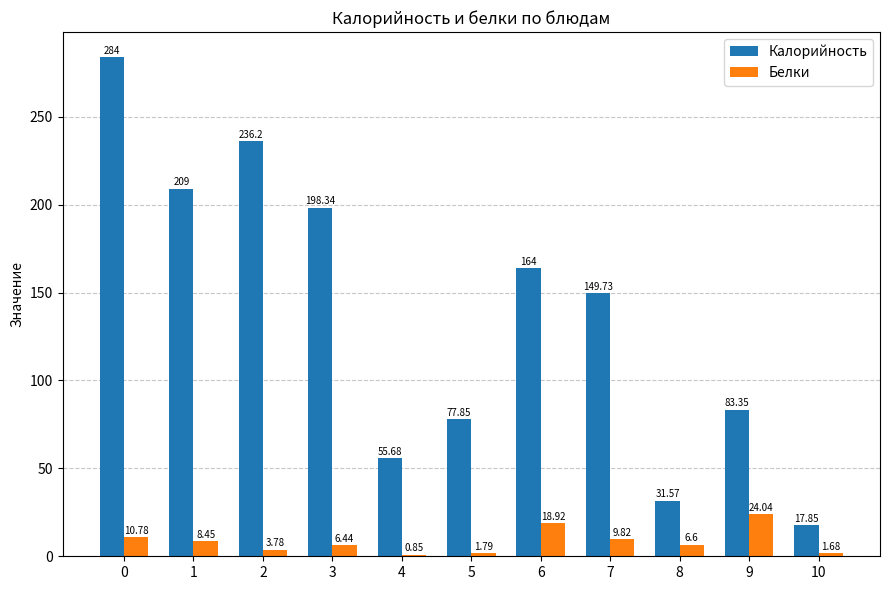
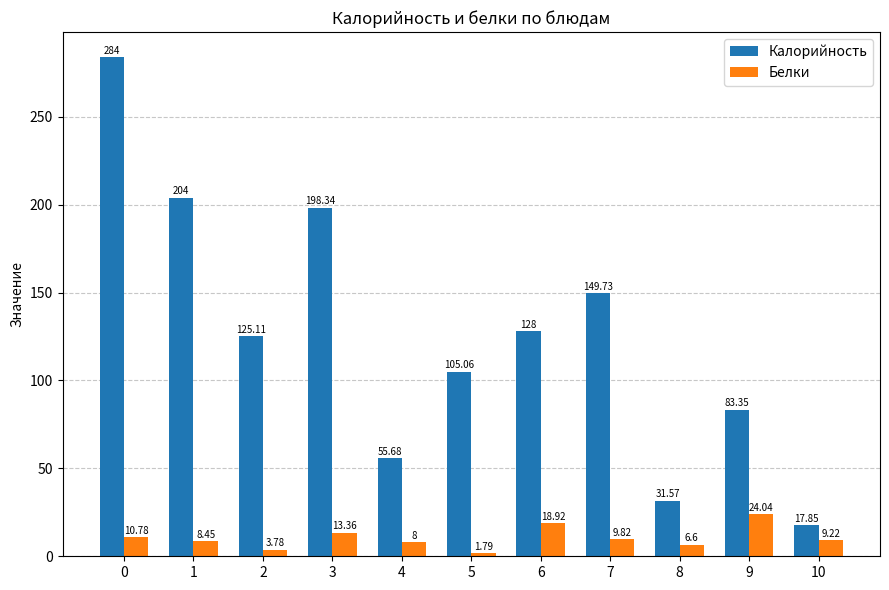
  {
    "Калорийность": {
      "0": 284,
-     "1": 209,
-     "2": 236.2,
+     "1": 204,
+     "2": 125.11,
      "3": 198.34,
      "4": 55.68,
-     "5": 77.85,
-     "6": 164,
+     "5": 105.06,
+     "6": 128,
      "7": 149.73,
      "8": 31.57,
      "9": 83.35,
      "10": 17.85
    },
    "Белки": {
      "0": 10.78,
      "1": 8.45,
      "2": 3.78,
-     "3": 6.44,
-     "4": 0.85,
+     "3": 13.36,
+     "4": 8,
      "5": 1.79,
      "6": 18.92,
      "7": 9.82,
      "8": 6.6,
      "9": 24.04,
-     "10": 1.68
+     "10": 9.22
    }
  }
